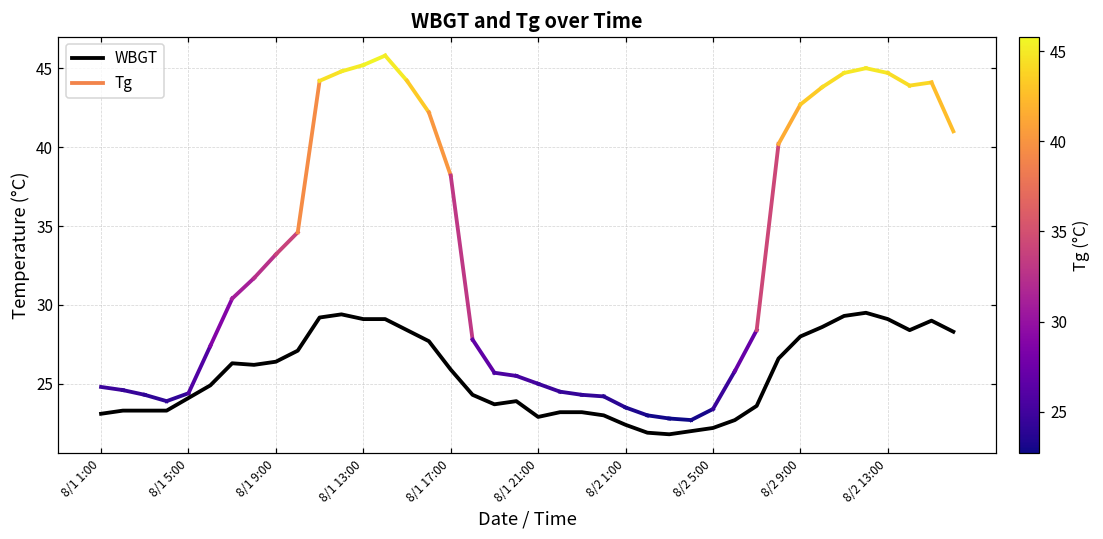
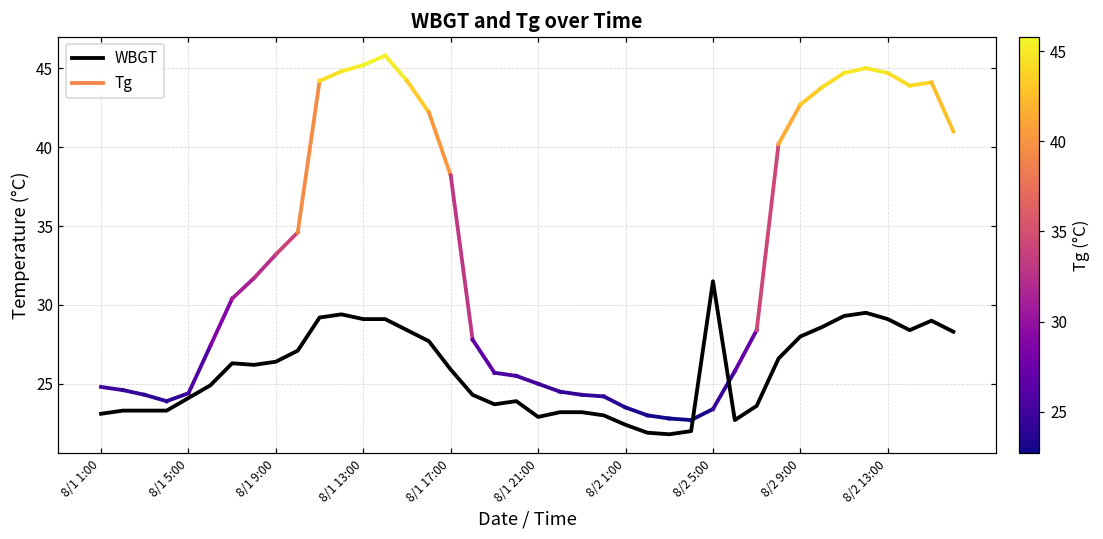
  {
    "WBGT": {
      "8/1 1:00": 23.1,
      "8/1 5:00": 24.1,
      "8/1 9:00": 26.4,
      "8/1 13:00": 29.1,
      "8/1 17:00": 25.9,
      "8/1 21:00": 22.9,
      "8/2 1:00": 22.4,
-     "8/2 5:00": 22.2,
+     "8/2 5:00": 31.5,
      "8/2 9:00": 28.0,
      "8/2 13:00": 29.1
    }
  }
